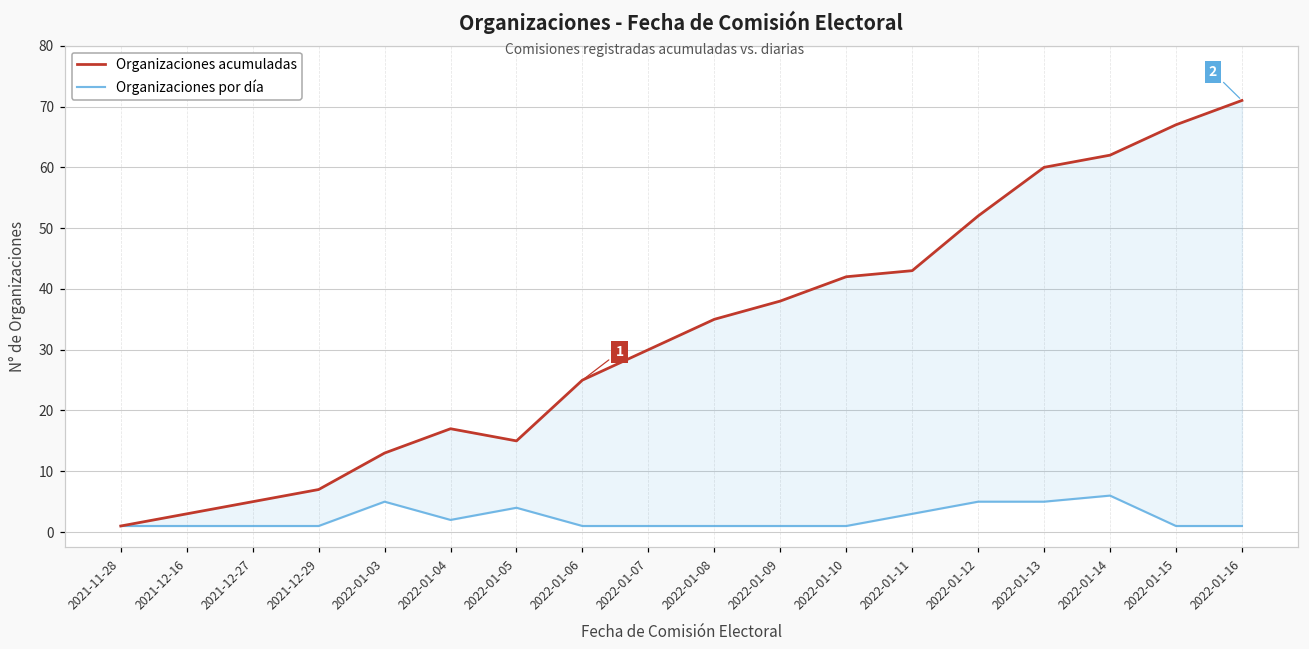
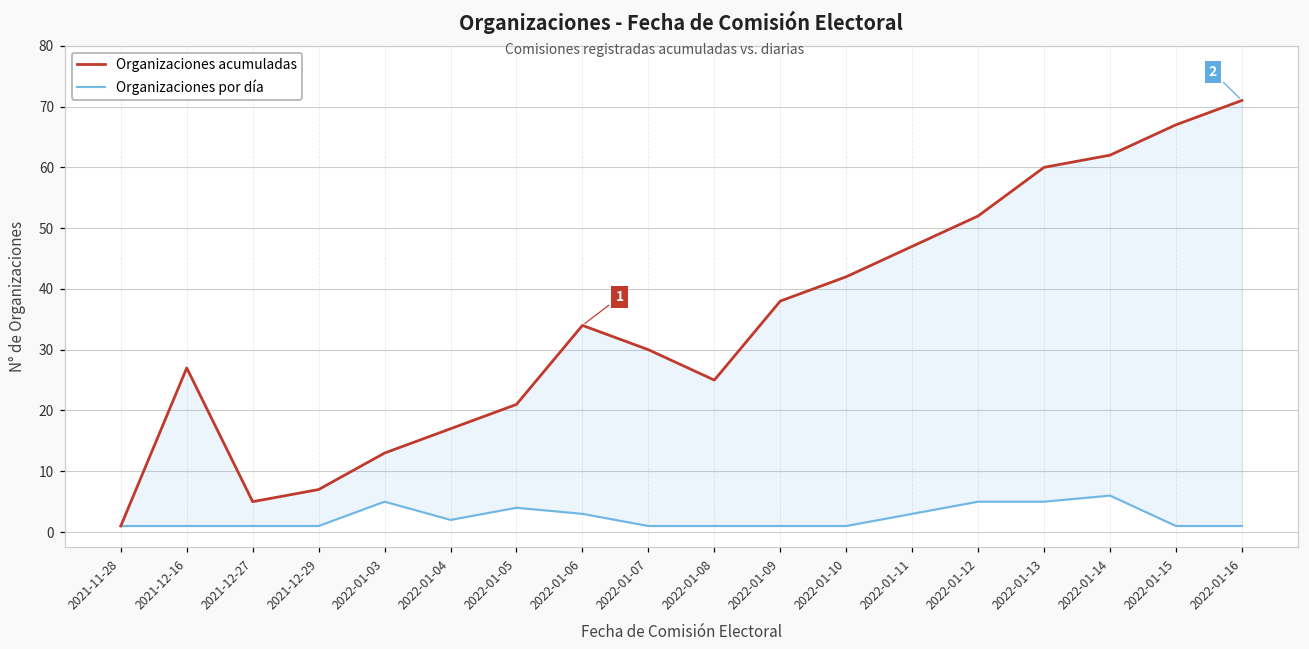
  {
    "Organizaciones acumuladas": {
-     "2021-12-16": 3,
+     "2021-12-16": 27,
      "2021-12-27": 5,
      "2021-12-29": 7,
      "2022-01-03": 13,
      "2022-01-04": 17,
-     "2022-01-05": 15,
-     "2022-01-06": 25,
+     "2022-01-05": 21,
+     "2022-01-06": 34,
      "2022-01-07": 30,
-     "2022-01-08": 35,
+     "2022-01-08": 25,
      "2022-01-09": 38,
      "2022-01-10": 42,
-     "2022-01-11": 43,
+     "2022-01-11": 47,
      "2022-01-12": 52,
      "2022-01-13": 60,
      "2022-01-14": 62,
      "2022-01-15": 67,
      "2022-01-16": 71
    },
    "Organizaciones por día": {
      "2021-12-16": 1,
      "2021-12-27": 1,
      "2021-12-29": 1,
      "2022-01-03": 5,
      "2022-01-04": 2,
      "2022-01-05": 4,
-     "2022-01-06": 1,
+     "2022-01-06": 3,
      "2022-01-07": 1,
      "2022-01-08": 1,
      "2022-01-09": 1,
      "2022-01-10": 1,
      "2022-01-11": 3,
      "2022-01-12": 5,
      "2022-01-13": 5,
      "2022-01-14": 6,
      "2022-01-15": 1,
      "2022-01-16": 1
    }
  }
